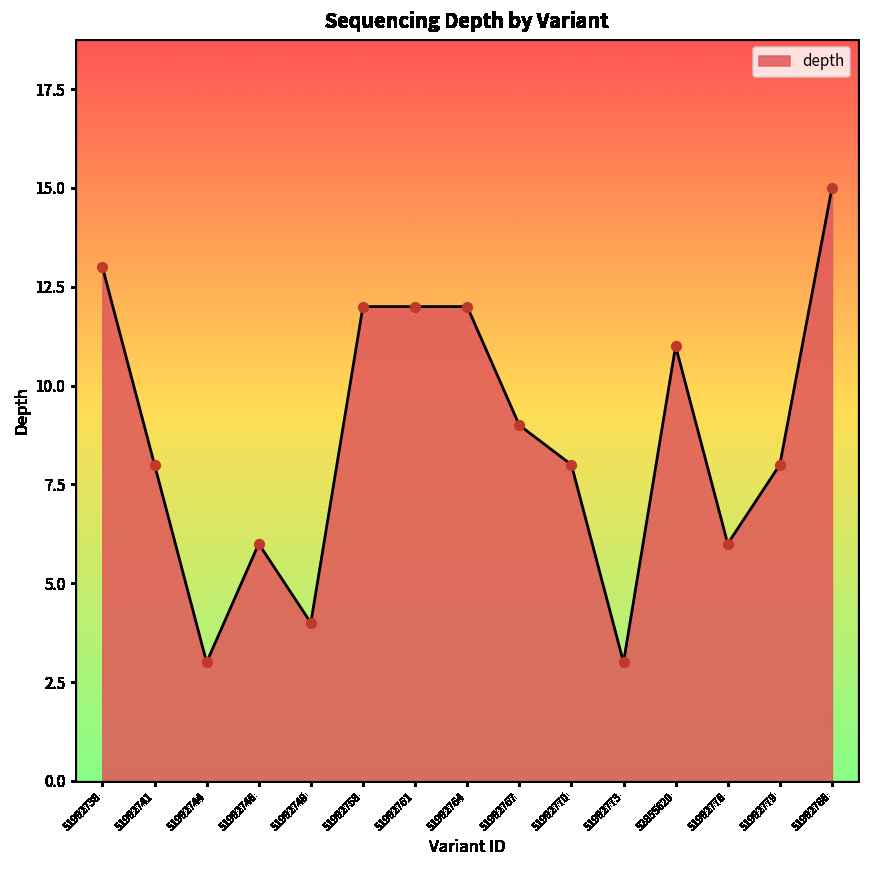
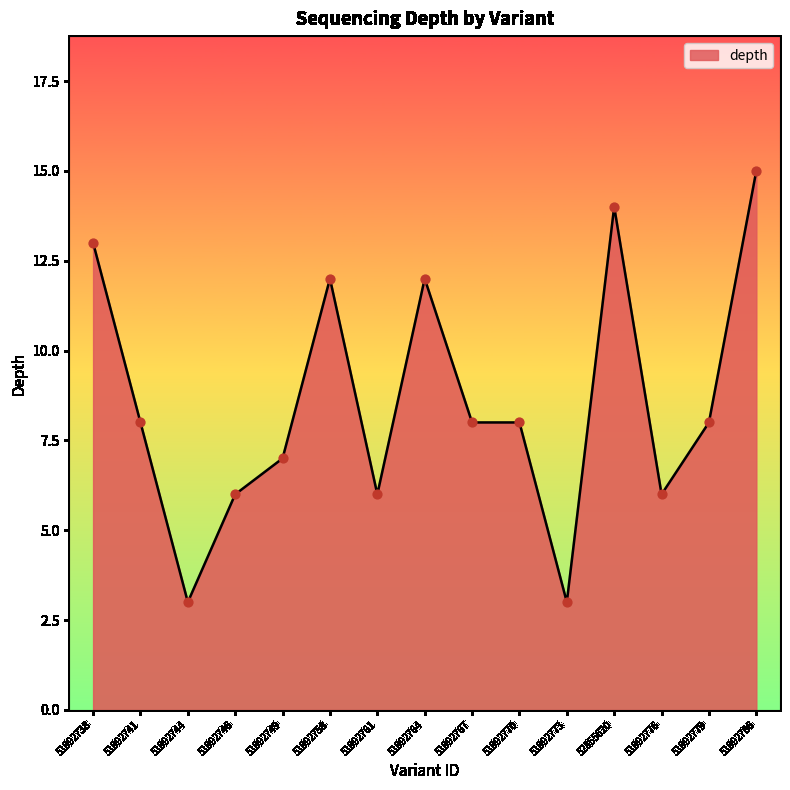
  {
    "51992738": 13,
    "51992741": 8,
    "51992744": 3,
    "51992746": 6,
-   "51992749": 4,
+   "51992749": 7,
    "51992758": 12,
-   "51992761": 12,
+   "51992761": 6,
    "51992764": 12,
-   "51992767": 9,
+   "51992767": 8,
    "51992770": 8,
    "51992773": 3,
-   "52855620": 11,
+   "52855620": 14,
    "51992776": 6,
    "51992779": 8,
    "51992786": 15
  }
